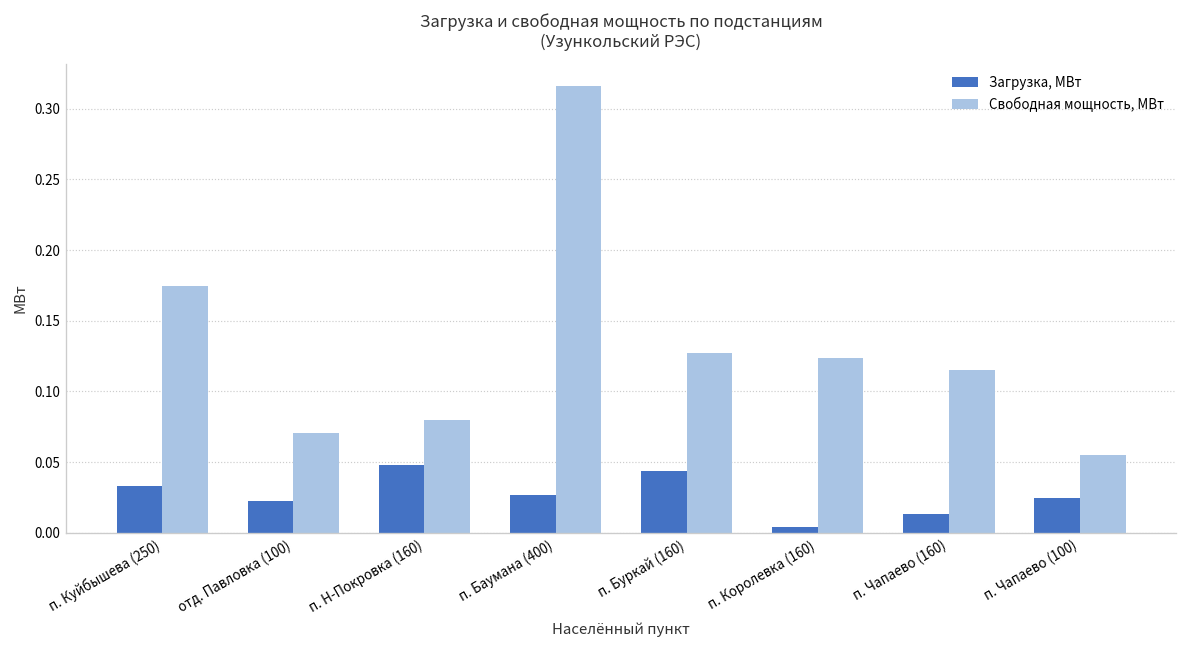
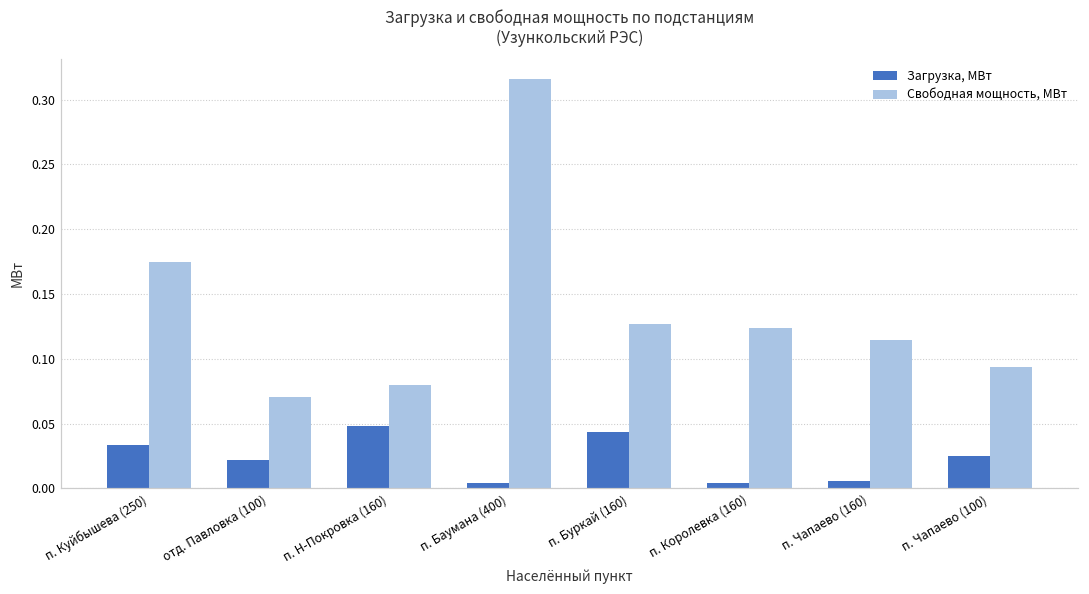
  {
    "Загрузка, МВт": {
      "п. Куйбышева (250)": 0.033,
      "отд. Павловка (100)": 0.022,
      "п. Н-Покровка (160)": 0.048,
-     "п. Баумана (400)": 0.027,
+     "п. Баумана (400)": 0.004,
      "п. Буркай (160)": 0.044,
      "п. Королевка (160)": 0.004,
-     "п. Чапаево (160)": 0.013,
+     "п. Чапаево (160)": 0.006,
      "п. Чапаево (100)": 0.025
    },
    "Свободная мощность, МВт": {
      "п. Куйбышева (250)": 0.175,
      "отд. Павловка (100)": 0.070,
      "п. Н-Покровка (160)": 0.080,
      "п. Баумана (400)": 0.316,
      "п. Буркай (160)": 0.127,
      "п. Королевка (160)": 0.124,
      "п. Чапаево (160)": 0.115,
-     "п. Чапаево (100)": 0.055
+     "п. Чапаево (100)": 0.094
    }
  }
